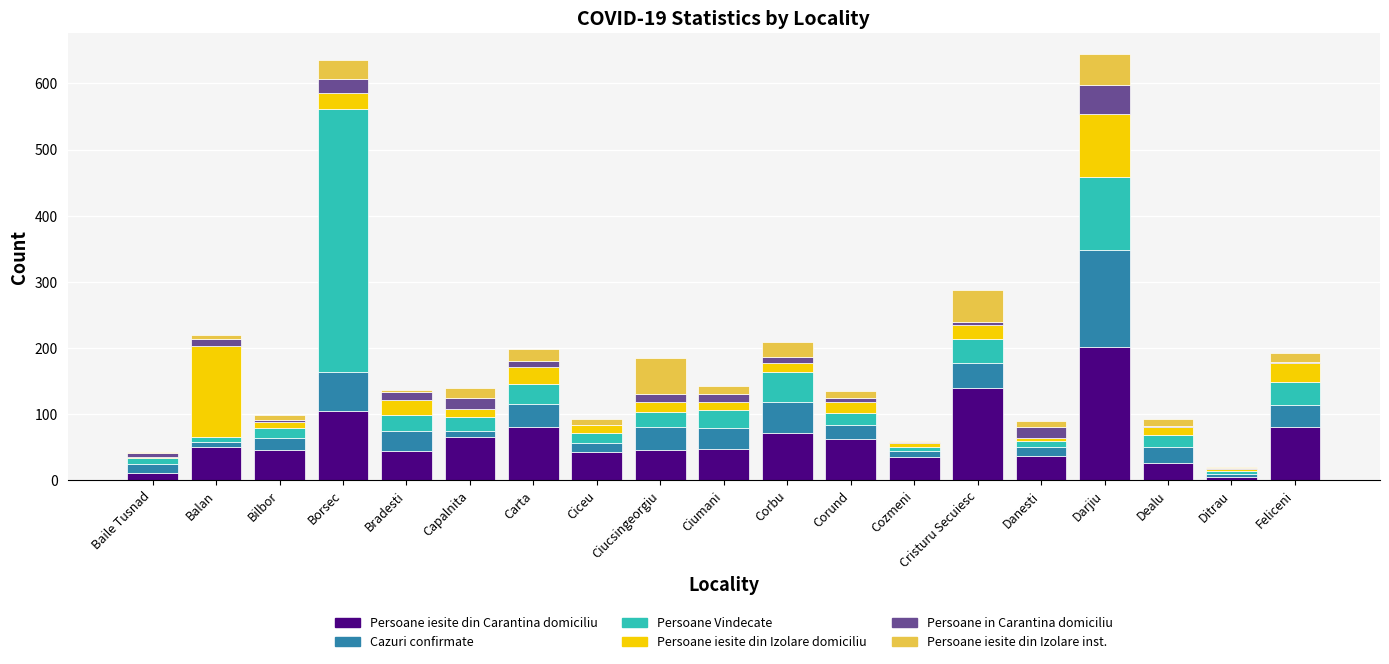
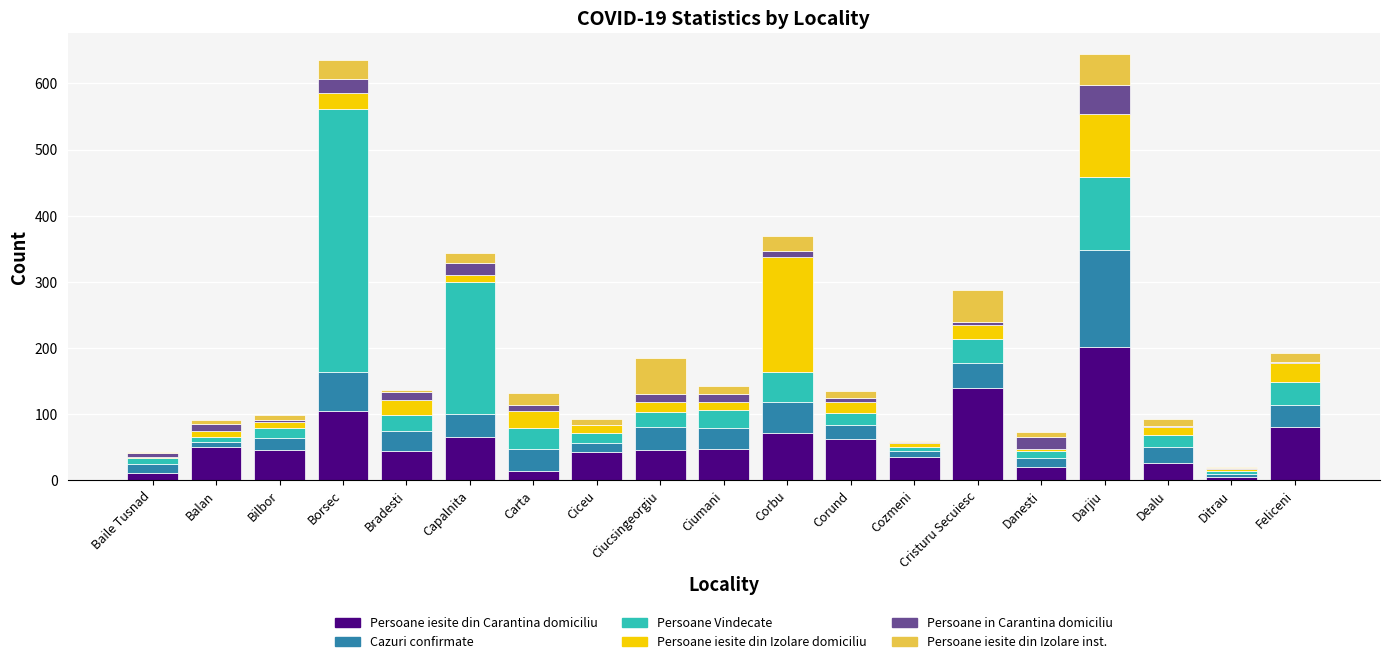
  {
    "Persoane iesite din Carantina domiciliu": {
      "Baile Tusnad": 10,
      "Balan": 50,
      "Bilbor": 50,
      "Borsec": 100,
      "Bradesti": 50,
      "Capalnita": 70,
-     "Carta": 80,
+     "Carta": 10,
      "Ciceu": 40,
      "Ciucsingeorgiu": 50,
      "Ciumani": 50,
      "Corbu": 70,
      "Corund": 60,
      "Cozmeni": 40,
      "Cristuru Secuiesc": 140,
-     "Danesti": 40,
+     "Danesti": 20,
      "Darjiu": 200,
      "Dealu": 30,
      "Ditrau": 10,
      "Feliceni": 80
    },
    "Cazuri confirmate": {
      "Baile Tusnad": 10,
      "Balan": 10,
      "Bilbor": 20,
      "Borsec": 60,
      "Bradesti": 30,
-     "Capalnita": 10,
+     "Capalnita": 40,
      "Carta": 30,
      "Ciceu": 20,
      "Ciucsingeorgiu": 30,
      "Ciumani": 30,
      "Corbu": 50,
      "Corund": 20,
      "Cozmeni": 10,
      "Cristuru Secuiesc": 40,
      "Danesti": 10,
      "Darjiu": 150,
      "Dealu": 30,
      "Ditrau": 10,
      "Feliceni": 30
    },
    "Persoane Vindecate": {
      "Baile Tusnad": 10,
      "Balan": 10,
      "Bilbor": 20,
      "Borsec": 400,
      "Bradesti": 30,
-     "Capalnita": 20,
+     "Capalnita": 200,
      "Carta": 30,
      "Ciceu": 20,
      "Ciucsingeorgiu": 20,
      "Ciumani": 30,
      "Corbu": 40,
      "Corund": 20,
      "Cozmeni": 10,
      "Cristuru Secuiesc": 40,
      "Danesti": 10,
      "Darjiu": 110,
      "Dealu": 20,
      "Ditrau": 0,
      "Feliceni": 30
    },
    "Persoane iesite din Izolare domiciliu": {
-     "Balan": 140,
+     "Balan": 10,
      "Bilbor": 10,
      "Borsec": 30,
      "Bradesti": 20,
      "Capalnita": 10,
      "Carta": 30,
      "Ciceu": 10,
      "Ciucsingeorgiu": 20,
      "Ciumani": 10,
-     "Corbu": 10,
+     "Corbu": 180,
      "Corund": 20,
      "Cozmeni": 10,
      "Cristuru Secuiesc": 20,
      "Danesti": 0,
      "Darjiu": 100,
      "Dealu": 10,
      "Feliceni": 30
    },
    "Persoane in Carantina domiciliu": {
      "Baile Tusnad": 10,
      "Balan": 10,
      "Borsec": 20,
      "Bradesti": 10,
      "Capalnita": 20,
      "Carta": 10,
      "Ciucsingeorgiu": 10,
      "Ciumani": 10,
      "Corbu": 10,
      "Corund": 10,
      "Cristuru Secuiesc": 0,
      "Danesti": 20,
      "Darjiu": 40
    },
    "Persoane iesite din Izolare inst.": {
      "Balan": 10,
      "Bilbor": 10,
      "Borsec": 30,
      "Capalnita": 20,
      "Carta": 20,
      "Ciceu": 10,
      "Ciucsingeorgiu": 50,
      "Ciumani": 10,
      "Corbu": 20,
      "Corund": 10,
      "Cristuru Secuiesc": 50,
      "Danesti": 10,
      "Darjiu": 50,
      "Dealu": 10,
      "Feliceni": 10
    }
  }
